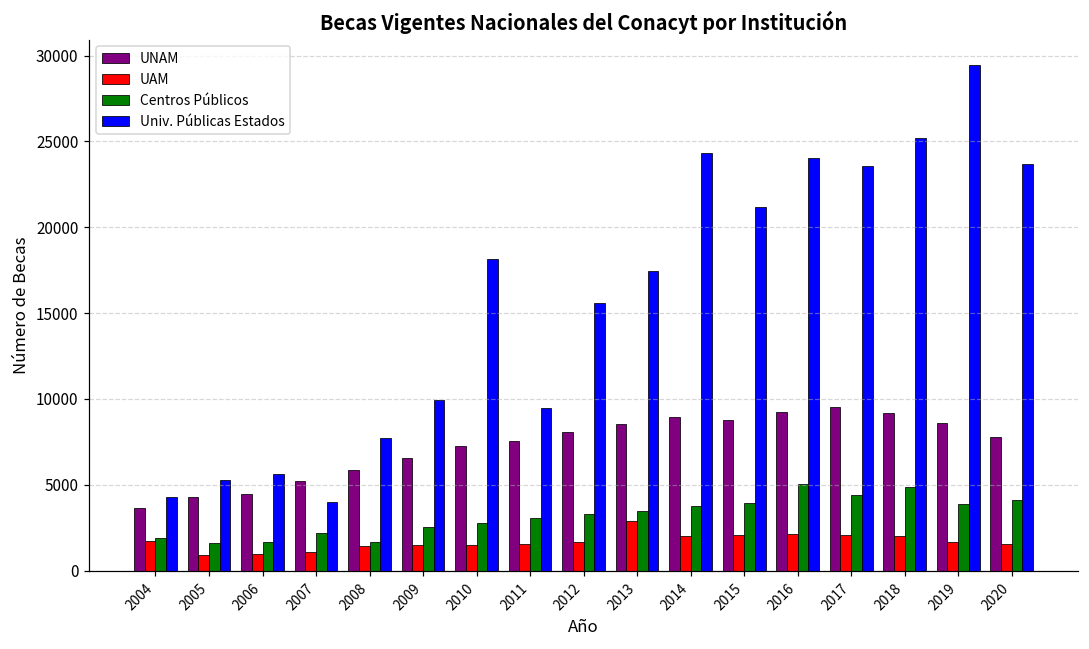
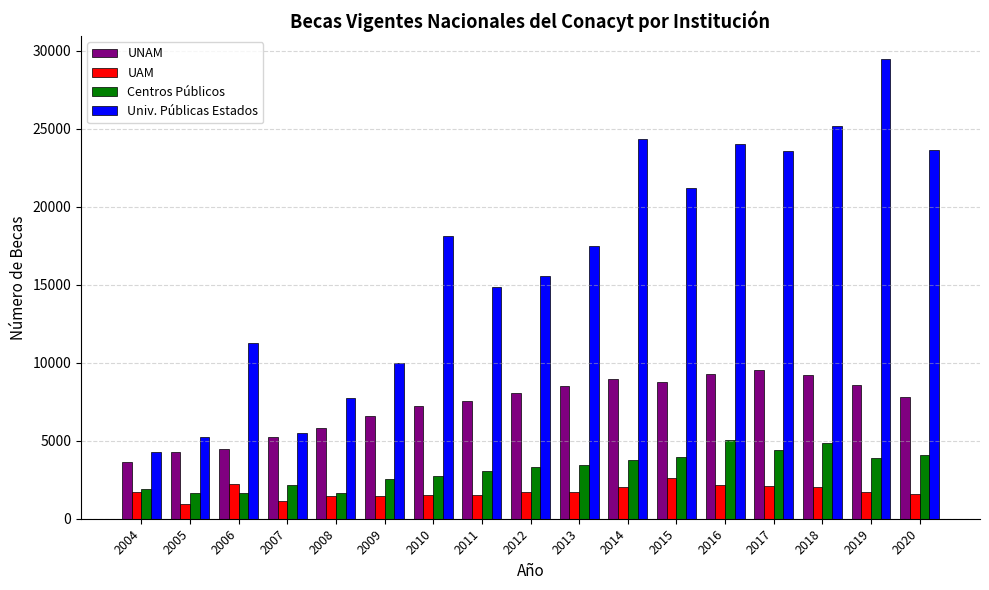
  {
    "UNAM": {
      "2004": 3600,
      "2005": 4300,
      "2006": 4500,
      "2007": 5200,
      "2008": 5800,
      "2009": 6600,
      "2010": 7200,
      "2011": 7600,
      "2012": 8100,
      "2013": 8500,
      "2014": 8900,
      "2015": 8800,
      "2016": 9300,
      "2017": 9500,
      "2018": 9200,
      "2019": 8600,
      "2020": 7800
    },
    "UAM": {
      "2004": 1700,
      "2005": 900,
-     "2006": 1000,
+     "2006": 2200,
      "2007": 1100,
      "2008": 1400,
      "2009": 1500,
      "2010": 1500,
      "2011": 1500,
      "2012": 1700,
-     "2013": 2900,
+     "2013": 1700,
      "2014": 2000,
-     "2015": 2100,
+     "2015": 2600,
      "2016": 2100,
      "2017": 2100,
      "2018": 2000,
      "2019": 1700,
      "2020": 1600
    },
    "Centros Públicos": {
      "2004": 1900,
      "2005": 1600,
      "2006": 1700,
      "2007": 2200,
      "2008": 1600,
      "2009": 2500,
      "2010": 2800,
      "2011": 3100,
      "2012": 3300,
      "2013": 3500,
      "2014": 3800,
      "2015": 3900,
      "2016": 5100,
      "2017": 4400,
      "2018": 4900,
      "2019": 3900,
      "2020": 4100
    },
    "Univ. Públicas Estados": {
      "2004": 4300,
      "2005": 5300,
-     "2006": 5600,
-     "2007": 4000,
+     "2006": 11200,
+     "2007": 5500,
      "2008": 7800,
      "2009": 10000,
      "2010": 18100,
-     "2011": 9500,
+     "2011": 14900,
      "2012": 15600,
      "2013": 17500,
      "2014": 24400,
      "2015": 21200,
      "2016": 24000,
      "2017": 23600,
      "2018": 25200,
      "2019": 29500,
      "2020": 23700
    }
  }
